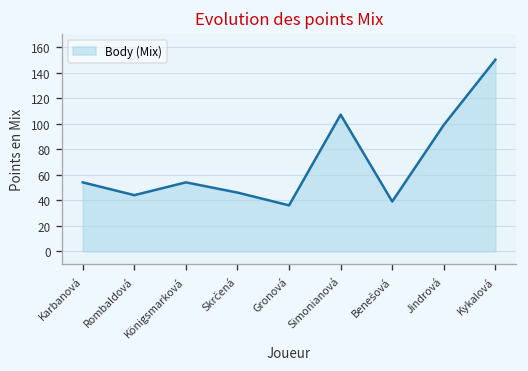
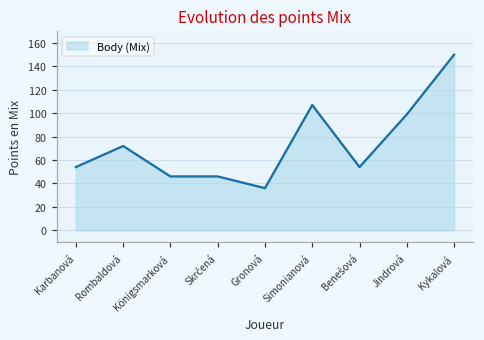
  {
    "Karbanová": 54,
-   "Rombaldová": 44,
-   "Königsmarková": 54,
+   "Rombaldová": 72,
+   "Königsmarková": 46,
    "Skrčená": 46,
    "Gronová": 36,
    "Simonianová": 107,
-   "Benešová": 39,
+   "Benešová": 54,
    "Jindrová": 99,
    "Kykalová": 150
  }
